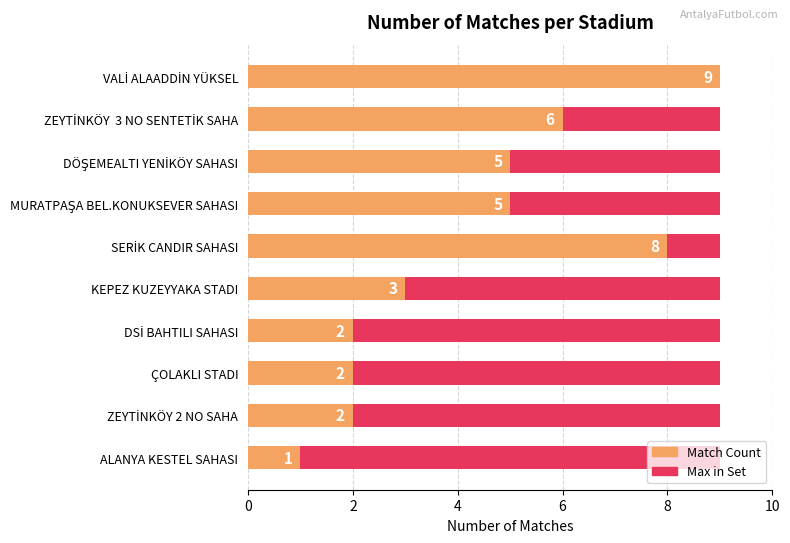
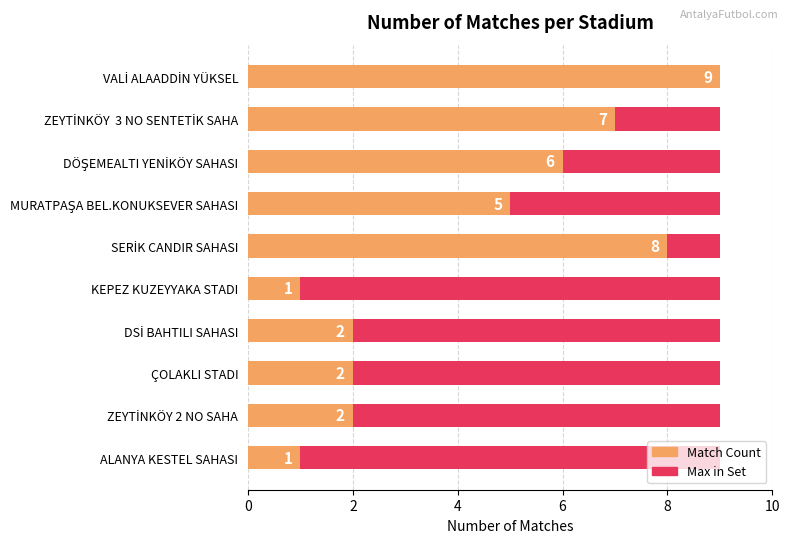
  {
    "Match Count": {
      "VALİ ALAADDİN YÜKSEL": 9,
-     "ZEYTİNKÖY 3 NO SENTETİK SAHA": 6,
-     "DÖŞEMEALTI YENİKÖY SAHASI": 5,
-     "KEPEZ KUZEYYAKA STADI": 3
+     "ZEYTİNKÖY 3 NO SENTETİK SAHA": 7,
+     "DÖŞEMEALTI YENİKÖY SAHASI": 6,
+     "KEPEZ KUZEYYAKA STADI": 1
    }
  }
